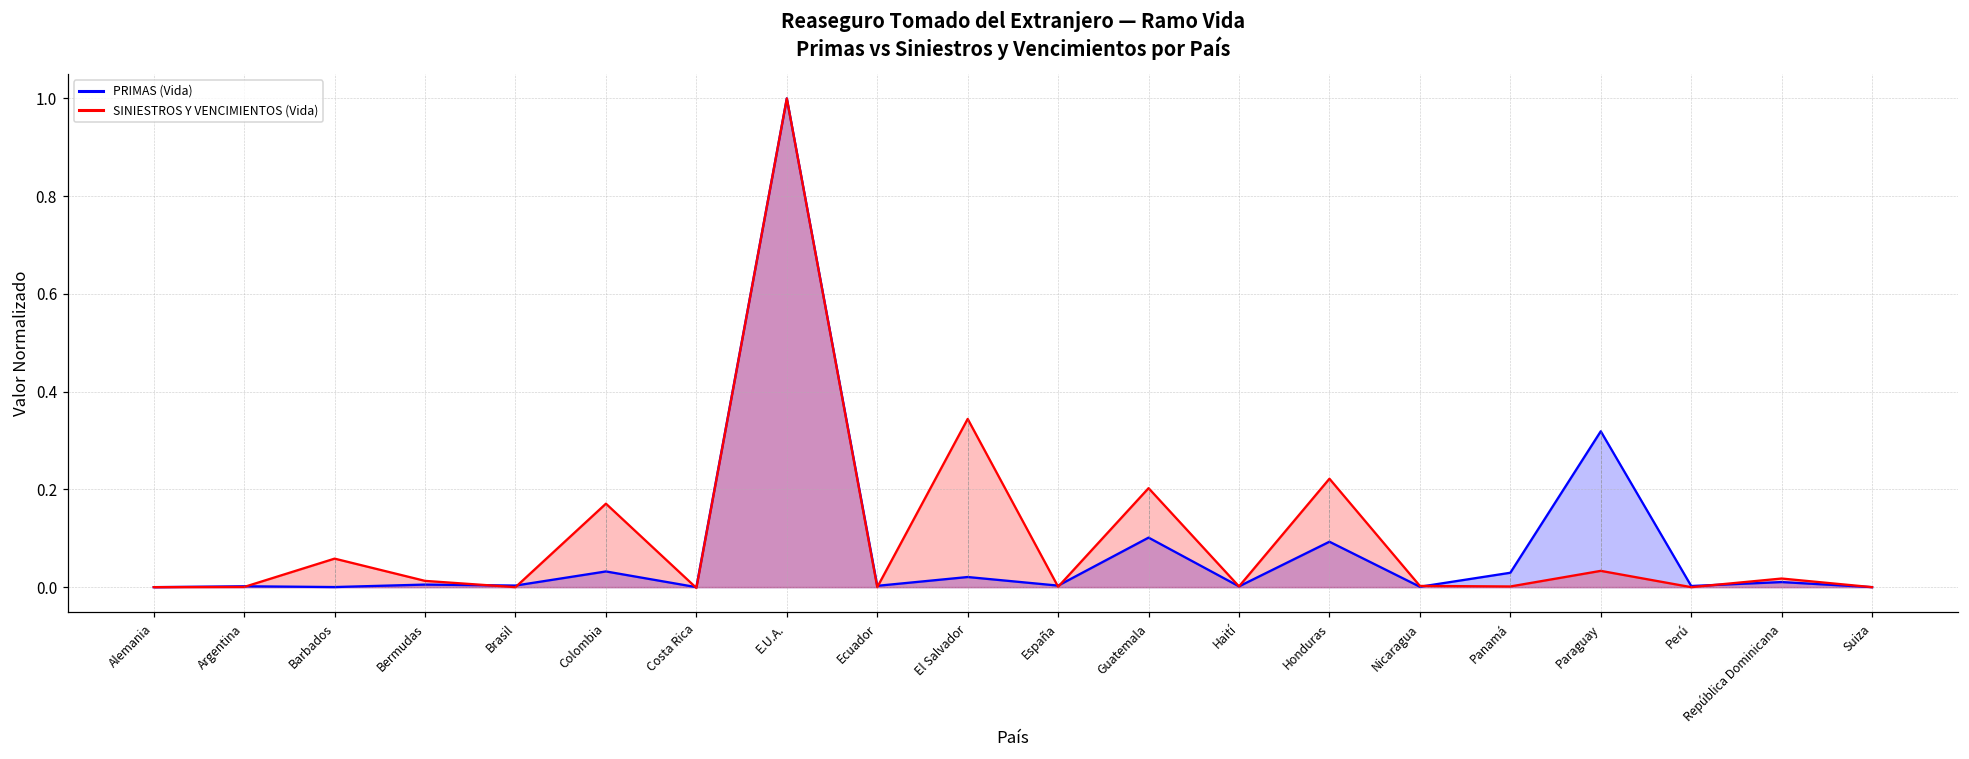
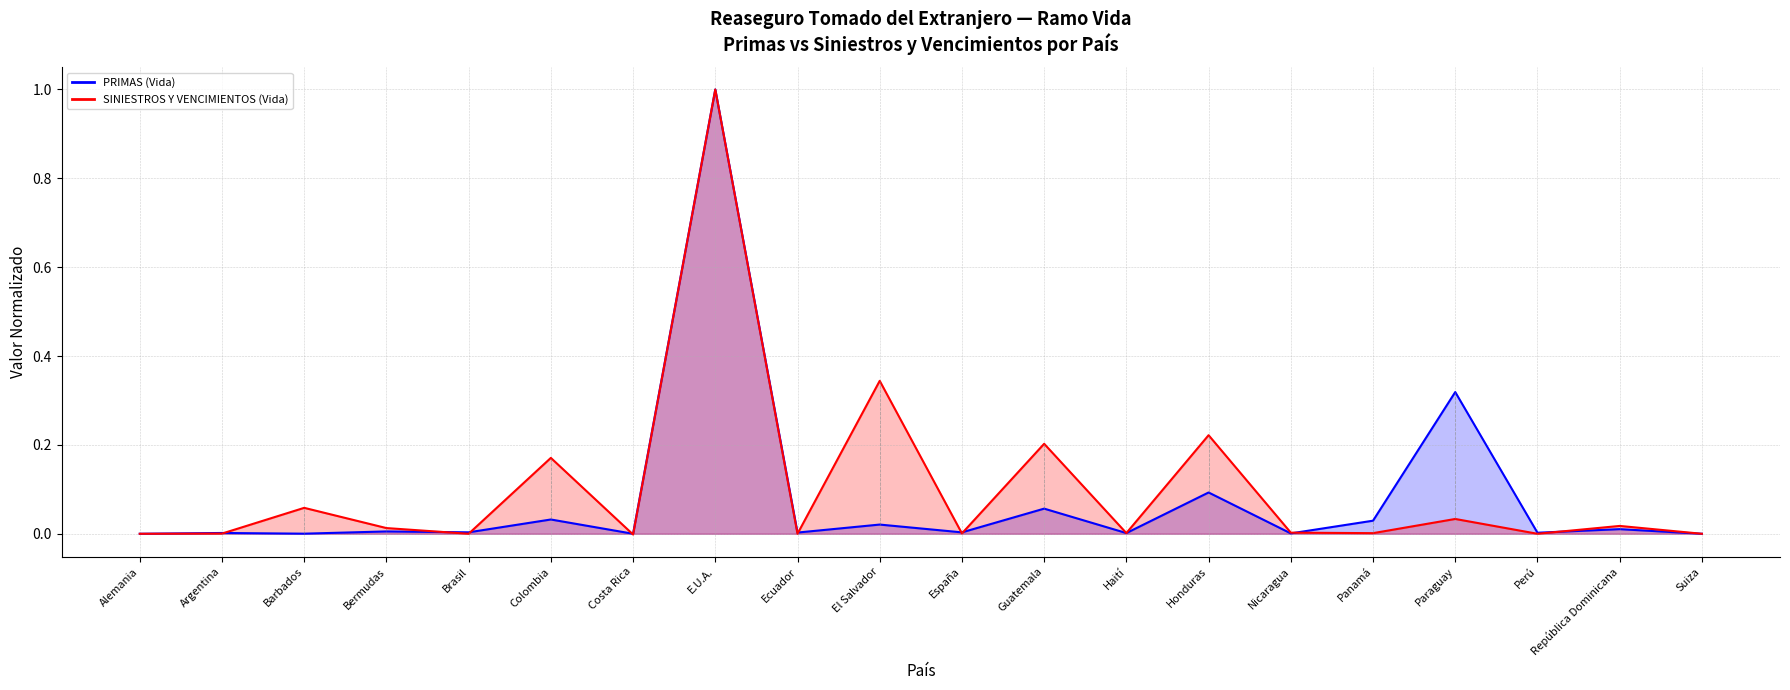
  {
    "PRIMAS (Vida)": {
-     "Guatemala": 0.10
+     "Guatemala": 0.06
    }
  }
